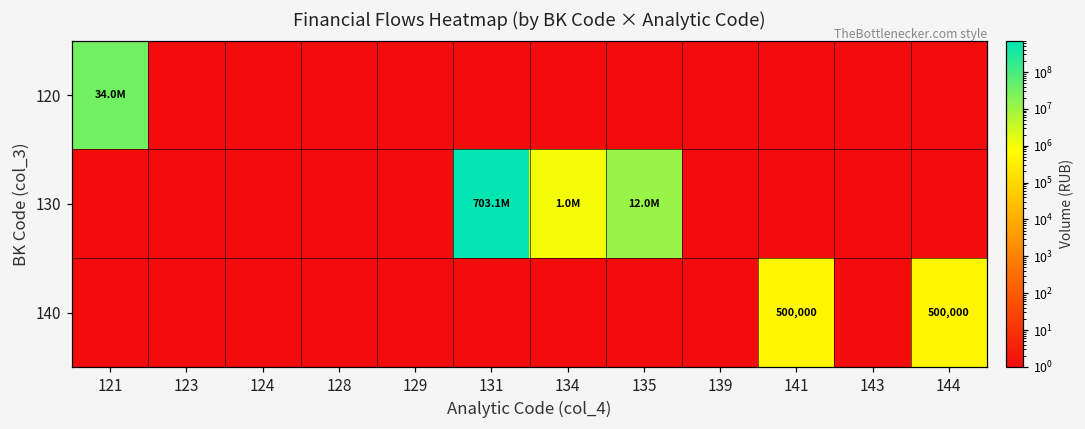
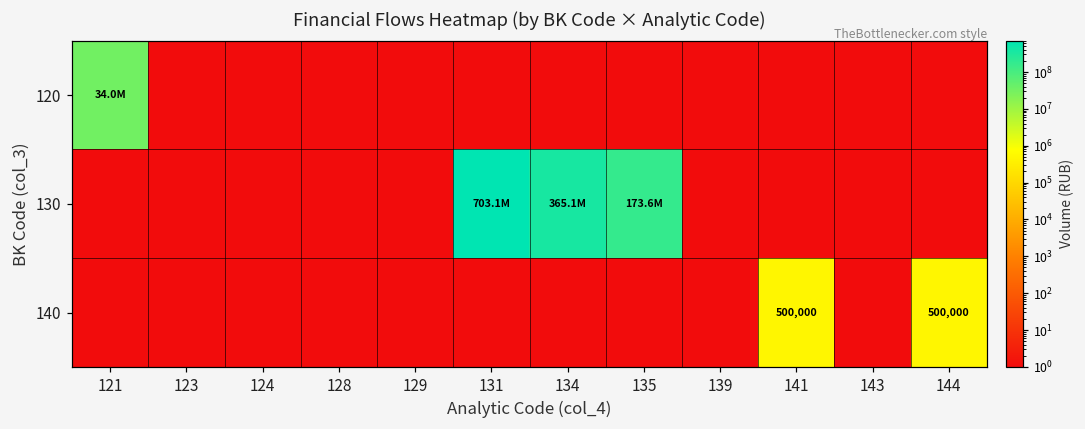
  {
    "120": {
      "121": "34.0M"
    },
    "130": {
      "131": "703.1M",
-     "134": "1.0M",
-     "135": "12.0M"
+     "134": "365.1M",
+     "135": "173.6M"
    },
    "140": {
      "141": "500,000",
      "144": "500,000"
    }
  }
